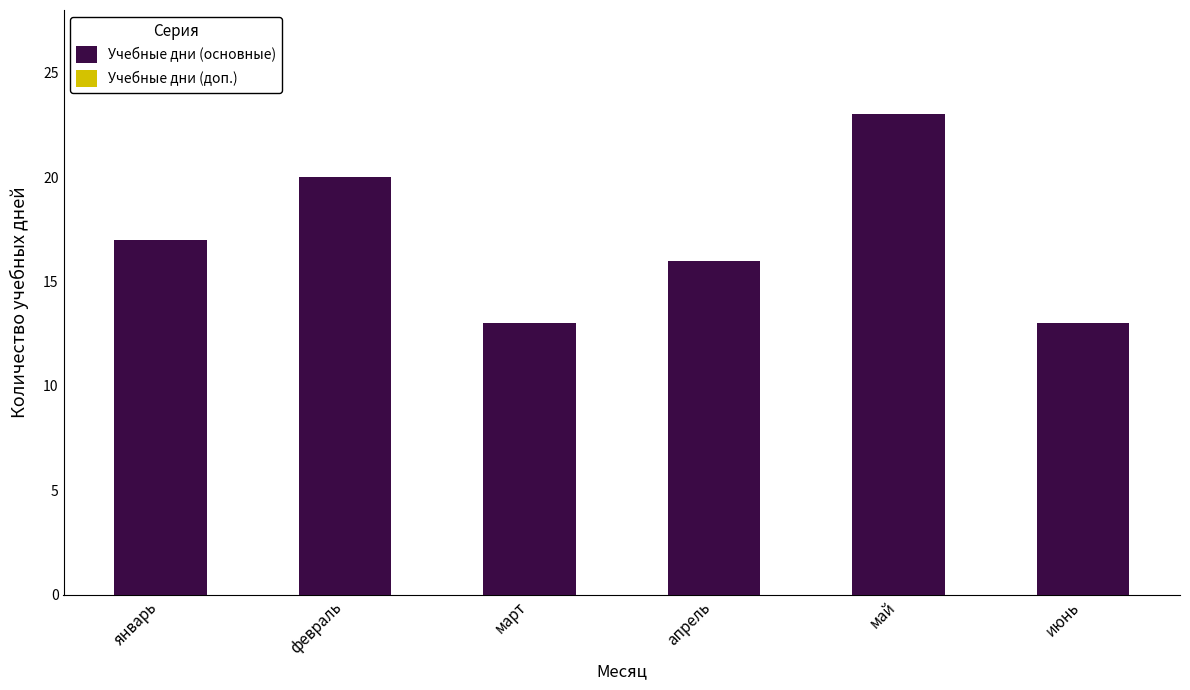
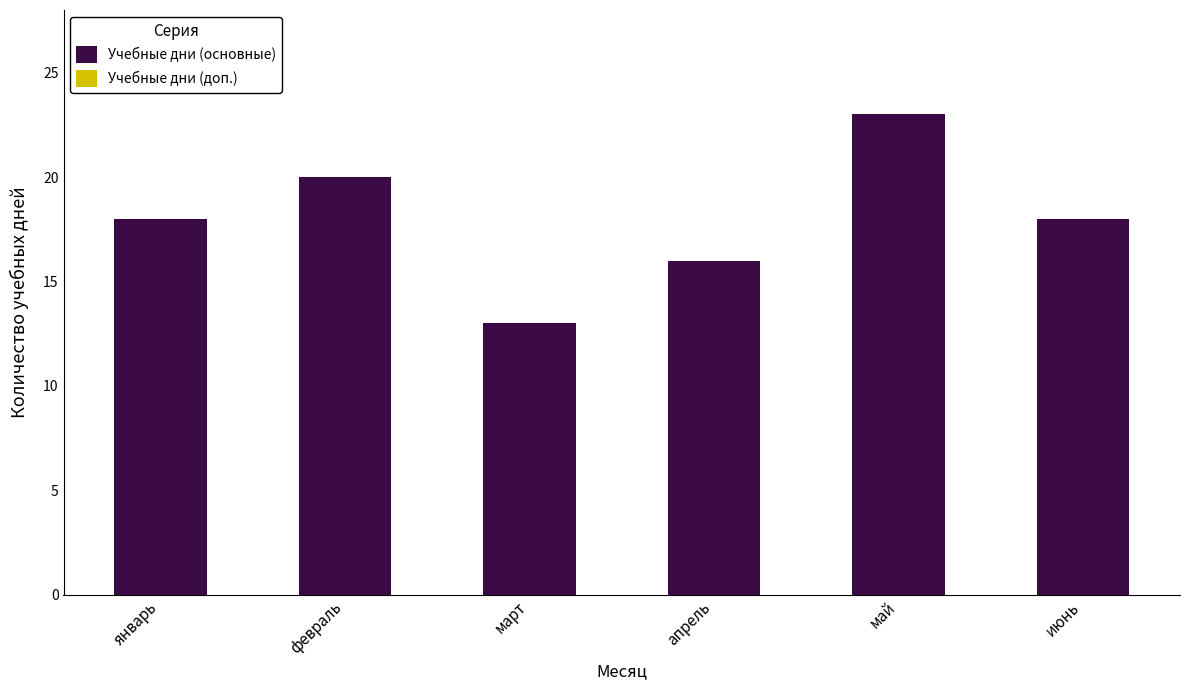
  {
    "Учебные дни (основные)": {
-     "январь": 17,
+     "январь": 18,
      "февраль": 20,
      "март": 13,
      "апрель": 16,
      "май": 23,
-     "июнь": 13
+     "июнь": 18
    },
    "Учебные дни (доп.)": {
      "январь": 0,
      "февраль": 0,
      "март": 0,
      "апрель": 0,
      "май": 0,
      "июнь": 0
    }
  }
